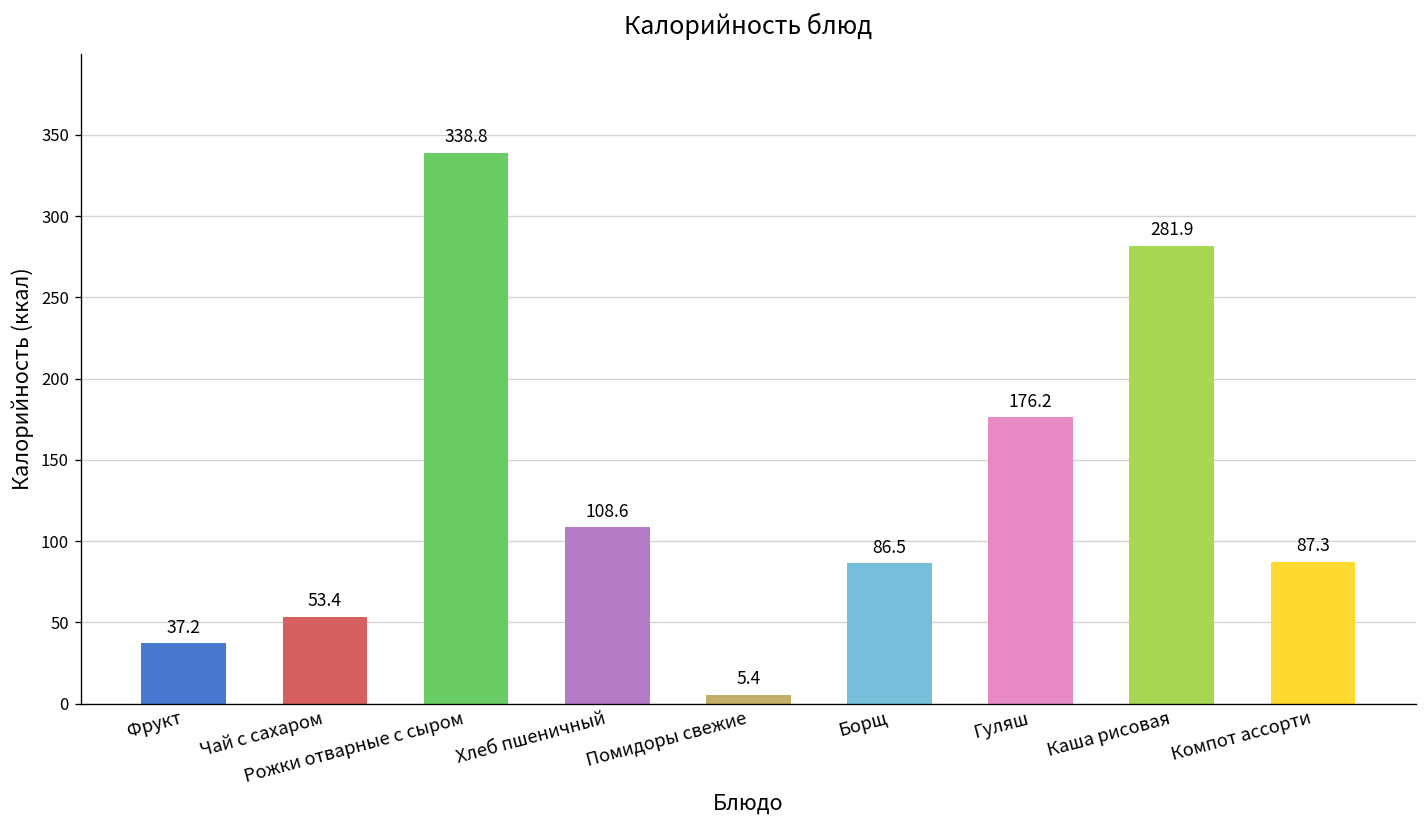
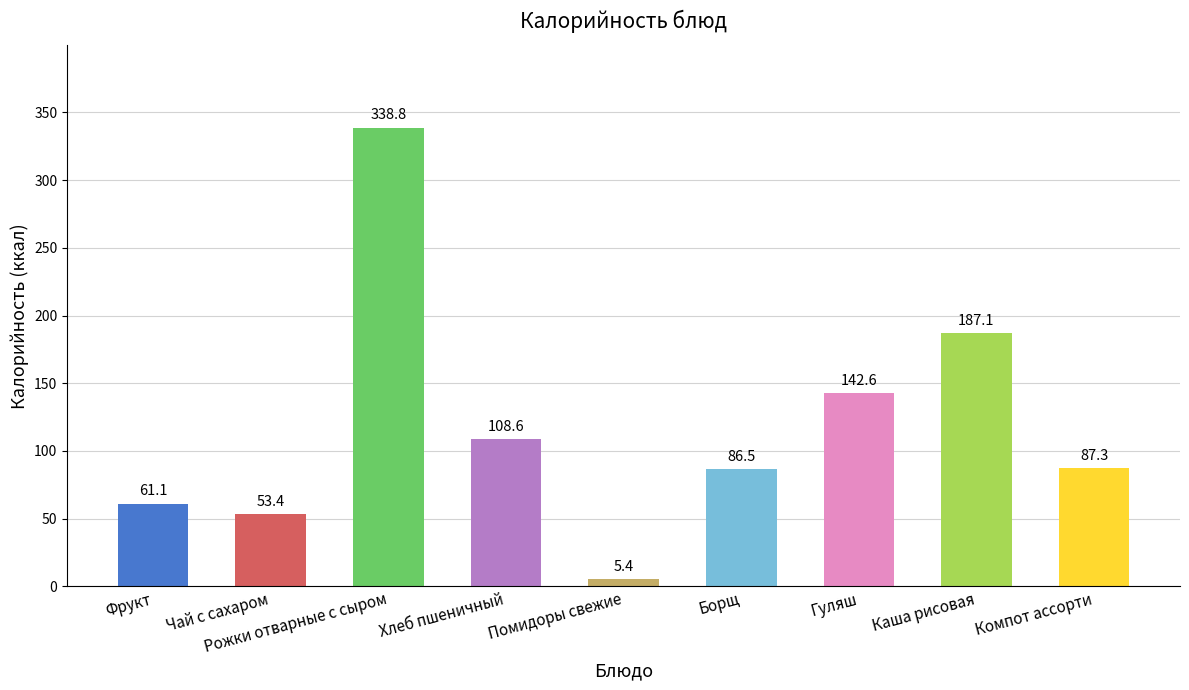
  {
-   "Фрукт": 37.2,
+   "Фрукт": 61.1,
    "Чай с сахаром": 53.4,
    "Рожки отварные с сыром": 338.8,
    "Хлеб пшеничный": 108.6,
    "Помидоры свежие": 5.4,
    "Борщ": 86.5,
-   "Гуляш": 176.2,
-   "Каша рисовая": 281.9,
+   "Гуляш": 142.6,
+   "Каша рисовая": 187.1,
    "Компот ассорти": 87.3
  }
